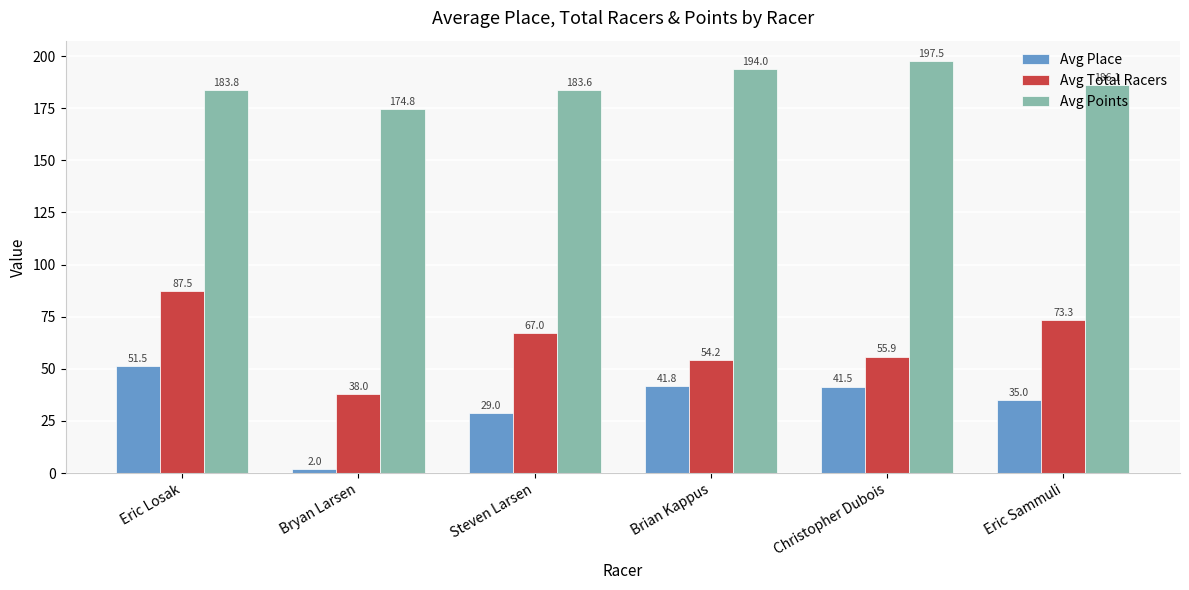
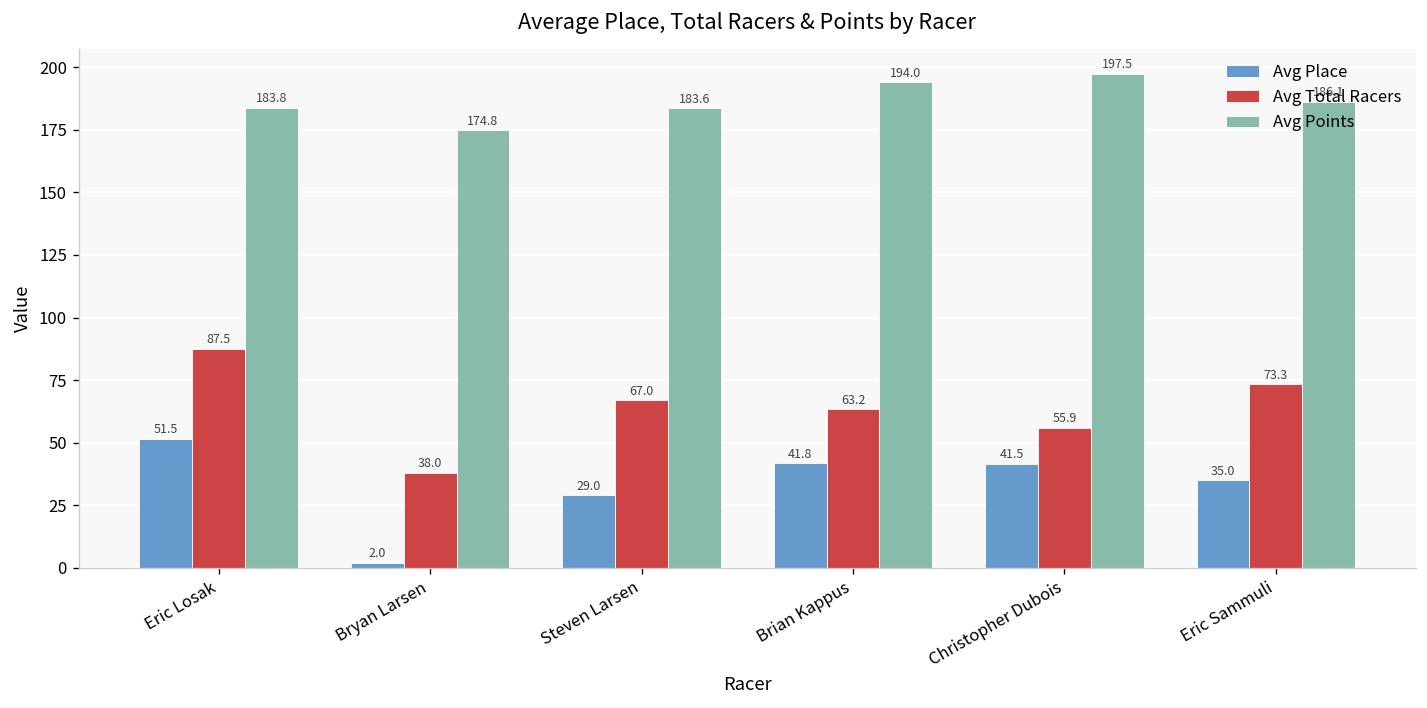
  {
    "Avg Total Racers": {
      "Eric Losak": 87.5,
      "Bryan Larsen": 38.0,
      "Steven Larsen": 67.0,
-     "Brian Kappus": 54.2,
+     "Brian Kappus": 63.2,
      "Christopher Dubois": 55.9,
      "Eric Sammuli": 73.3
    }
  }
